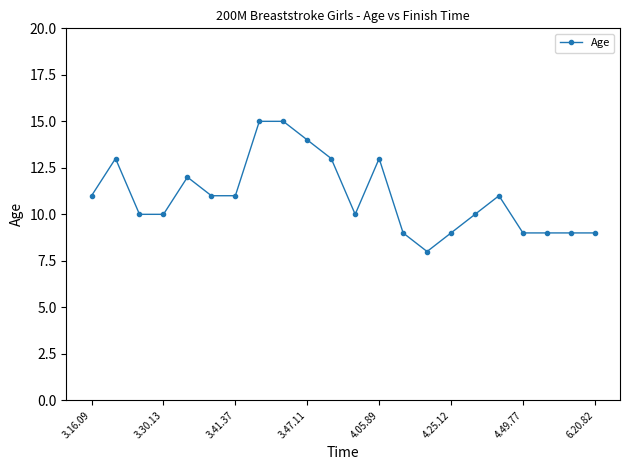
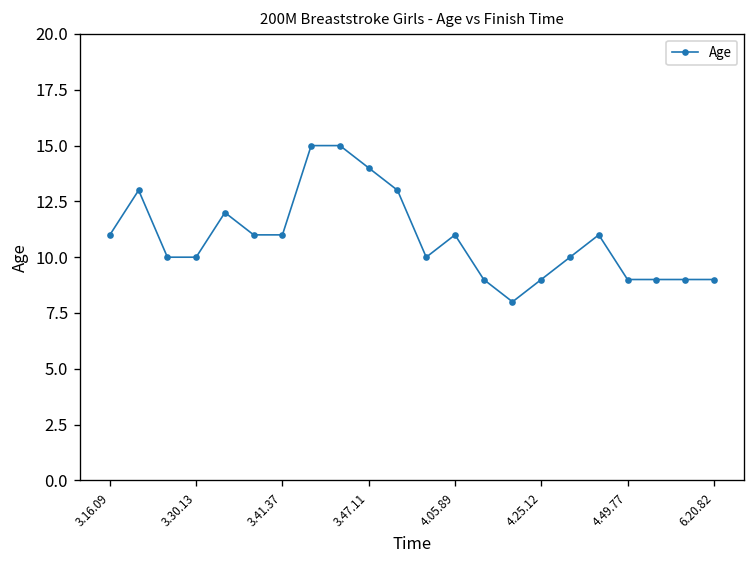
  {
    "3.16.09": 11,
    "3.30.13": 10,
    "3.41.37": 11,
    "3.47.11": 14,
-   "4.05.89": 13,
+   "4.05.89": 11,
    "4.25.12": 9,
    "4.49.77": 9,
    "6.20.82": 9
  }
